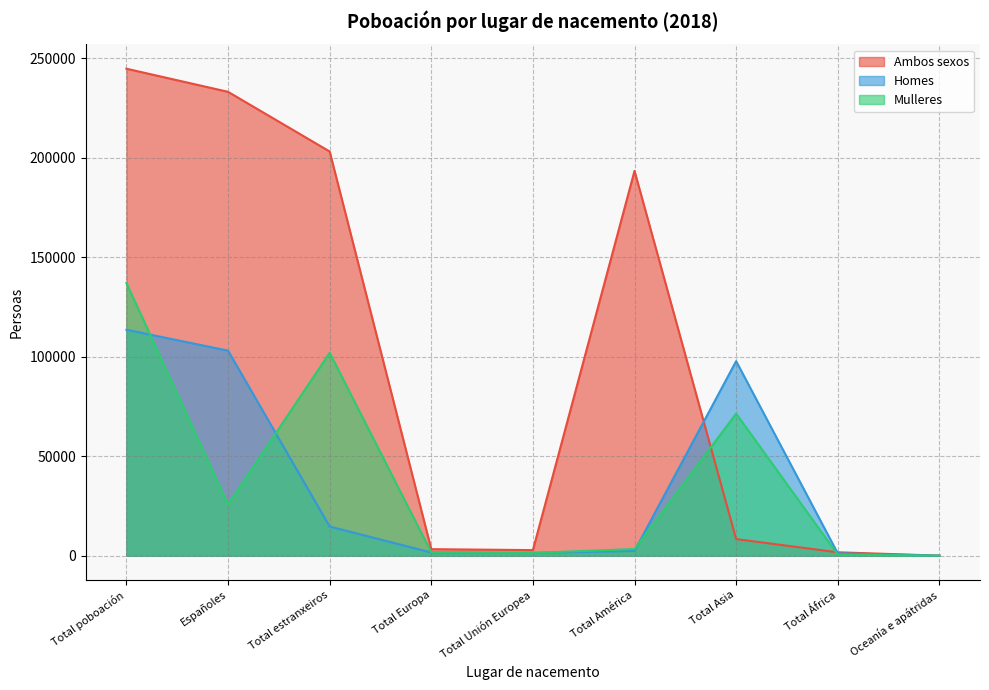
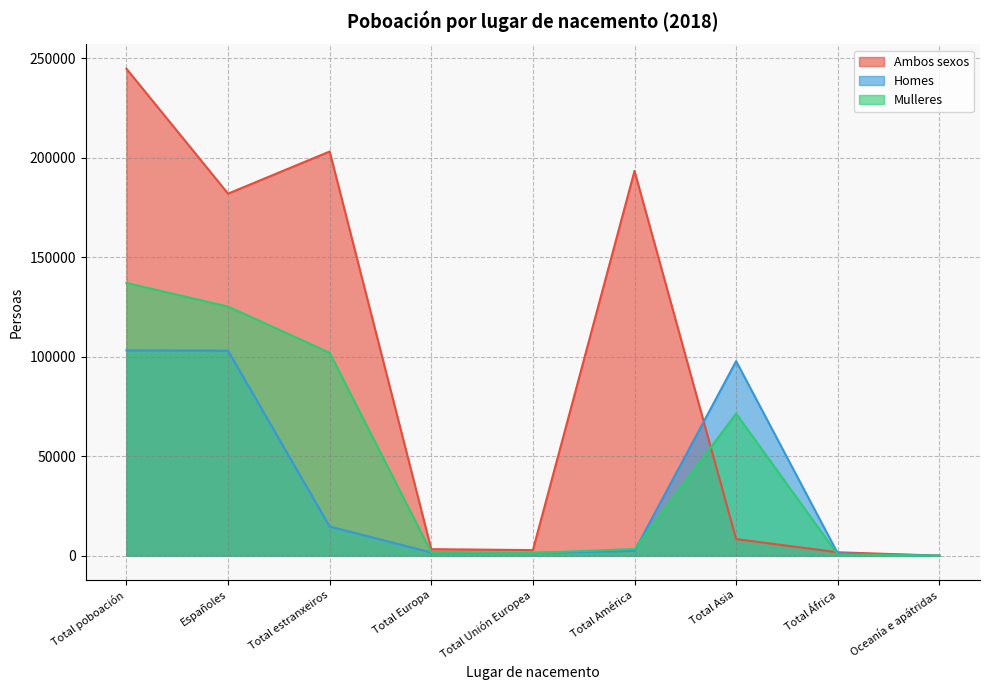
  {
    "Ambos sexos": {
      "Total poboación": 245000,
-     "Españoles": 233000,
+     "Españoles": 182000,
      "Total estranxeiros": 203000,
      "Total Europa": 3000,
      "Total Unión Europea": 3000,
      "Total América": 193000,
      "Total Asia": 8000
    },
    "Homes": {
-     "Total poboación": 114000,
+     "Total poboación": 103000,
      "Españoles": 103000,
      "Total estranxeiros": 15000,
      "Total Asia": 98000
    },
    "Mulleres": {
      "Total poboación": 137000,
-     "Españoles": 26000,
+     "Españoles": 125000,
      "Total estranxeiros": 102000,
      "Total Asia": 71000
    }
  }
